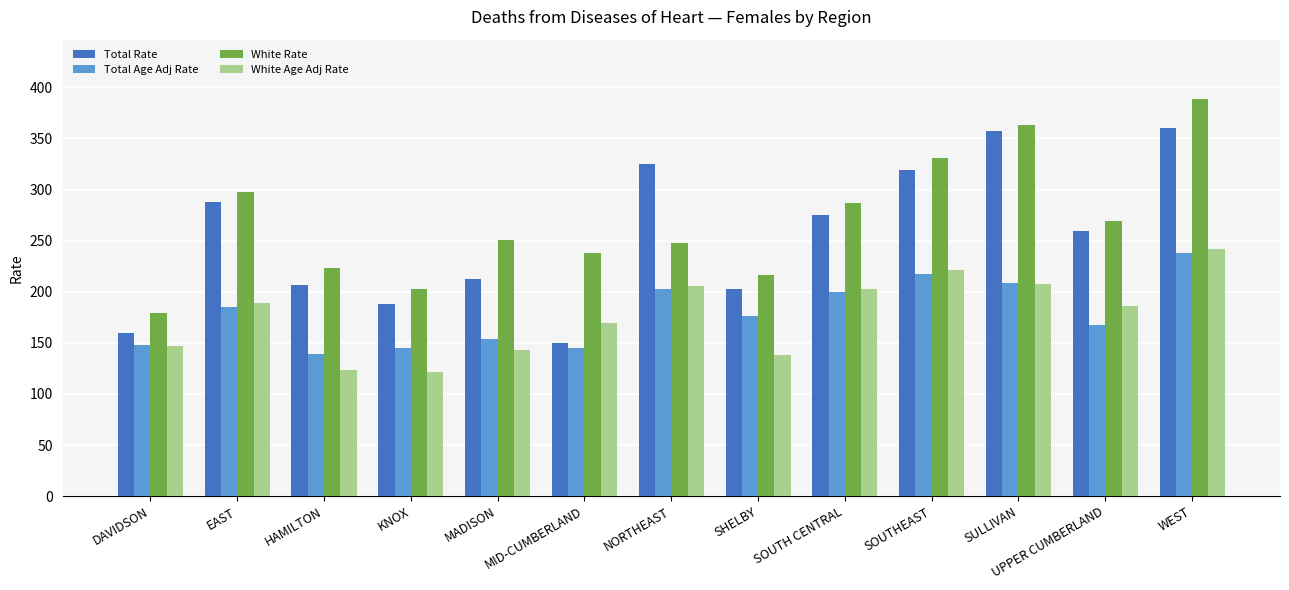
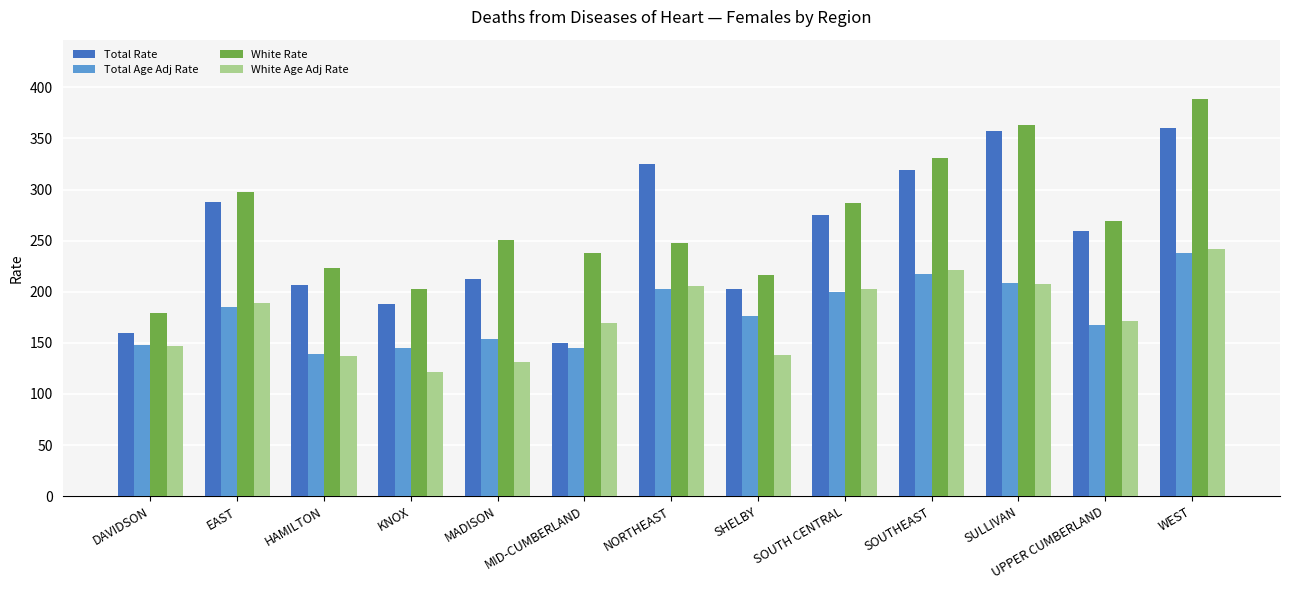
  {
    "White Rate": {
      "DAVIDSON": 180,
      "EAST": 298,
      "HAMILTON": 223,
      "KNOX": 203,
      "MADISON": 250,
      "MID-CUMBERLAND": 238,
      "NORTHEAST": 248,
      "SHELBY": 216,
      "SOUTH CENTRAL": 287,
      "SOUTHEAST": 331,
      "SULLIVAN": 363,
      "UPPER CUMBERLAND": 269,
      "WEST": 388
    },
    "White Age Adj Rate": {
      "DAVIDSON": 147,
      "EAST": 189,
-     "HAMILTON": 123,
+     "HAMILTON": 137,
      "KNOX": 121,
-     "MADISON": 143,
+     "MADISON": 131,
      "MID-CUMBERLAND": 170,
      "NORTHEAST": 205,
      "SHELBY": 138,
      "SOUTH CENTRAL": 202,
      "SOUTHEAST": 221,
      "SULLIVAN": 208,
-     "UPPER CUMBERLAND": 186,
+     "UPPER CUMBERLAND": 171,
      "WEST": 242
    }
  }
